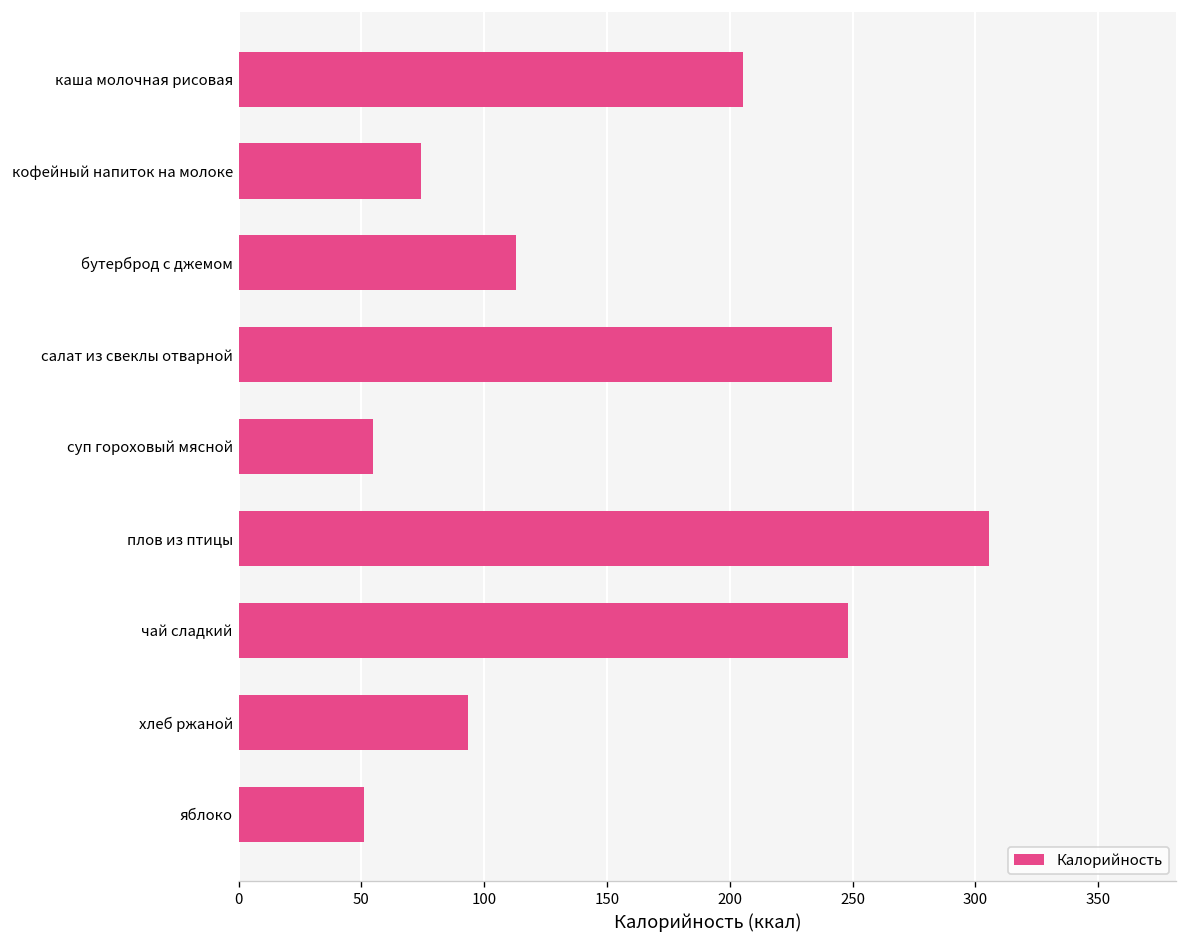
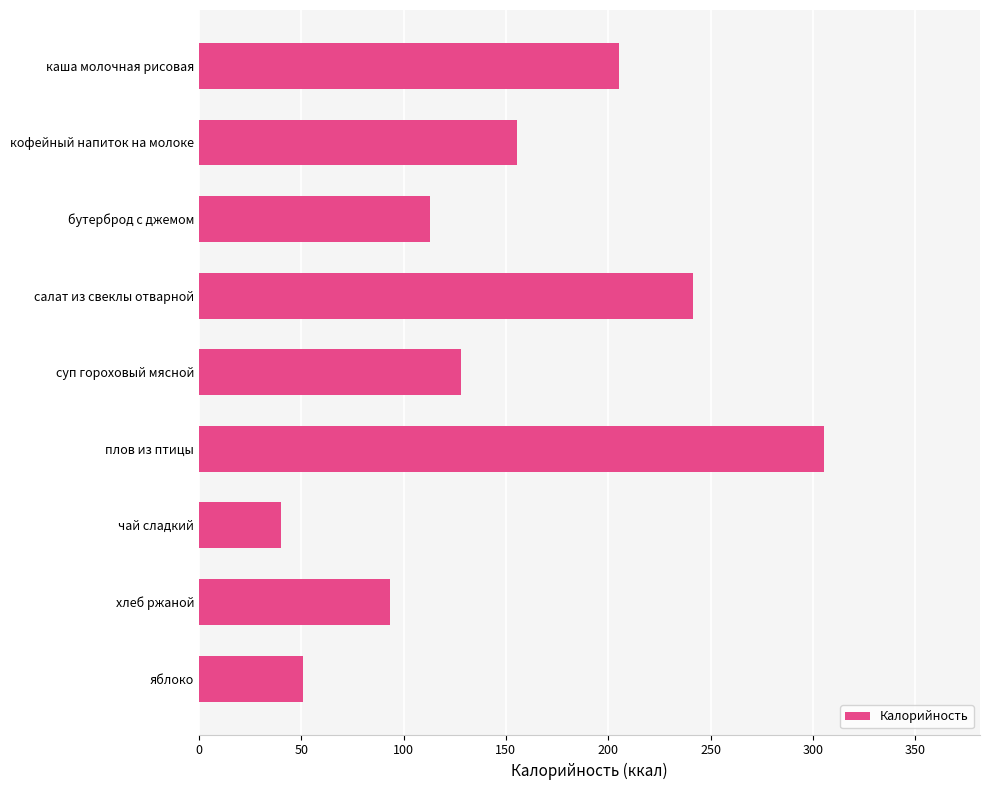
  {
    "каша молочная рисовая": 205,
-   "кофейный напиток на молоке": 74,
+   "кофейный напиток на молоке": 155,
    "бутерброд с джемом": 113,
    "салат из свеклы отварной": 241,
-   "суп гороховый мясной": 55,
+   "суп гороховый мясной": 128,
    "плов из птицы": 305,
-   "чай сладкий": 248,
+   "чай сладкий": 40,
    "хлеб ржаной": 94,
    "яблоко": 51
  }
